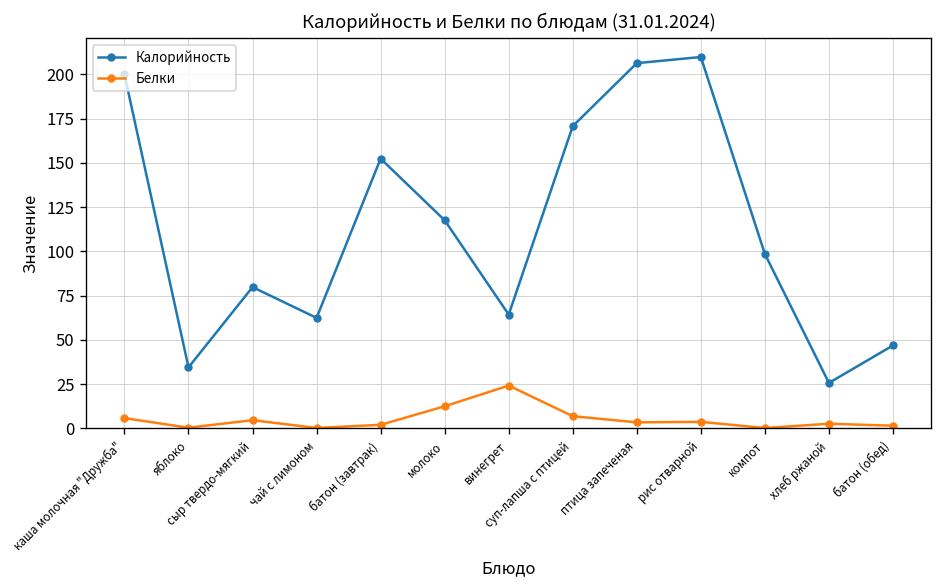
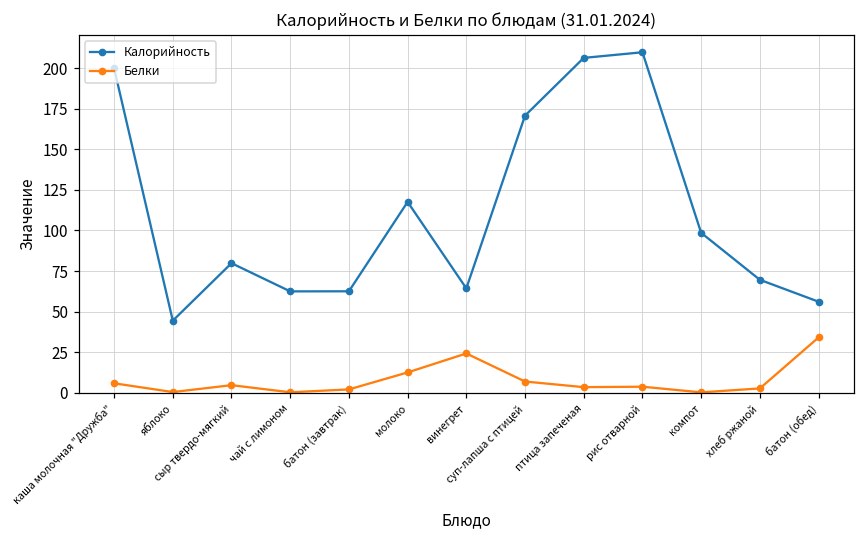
  {
    "Калорийность": {
-     "яблоко": 35,
+     "яблоко": 44,
      "сыр твердо-мягкий": 80,
      "чай с лимоном": 62,
-     "батон (завтрак)": 152,
+     "батон (завтрак)": 63,
      "молоко": 118,
      "винегрет": 64,
      "суп-лапша с птицей": 171,
      "птица запеченая": 206,
      "рис отварной": 210,
      "компот": 99,
-     "хлеб ржаной": 26,
-     "батон (обед)": 47
+     "хлеб ржаной": 70,
+     "батон (обед)": 56
    },
    "Белки": {
      "каша молочная \"Дружба\"": 6,
      "яблоко": 0,
      "сыр твердо-мягкий": 5,
      "чай с лимоном": 0,
      "батон (завтрак)": 2,
      "молоко": 13,
      "винегрет": 24,
      "суп-лапша с птицей": 7,
      "птица запеченая": 3,
      "рис отварной": 4,
      "компот": 0,
      "хлеб ржаной": 3,
-     "батон (обед)": 2
+     "батон (обед)": 34
    }
  }
